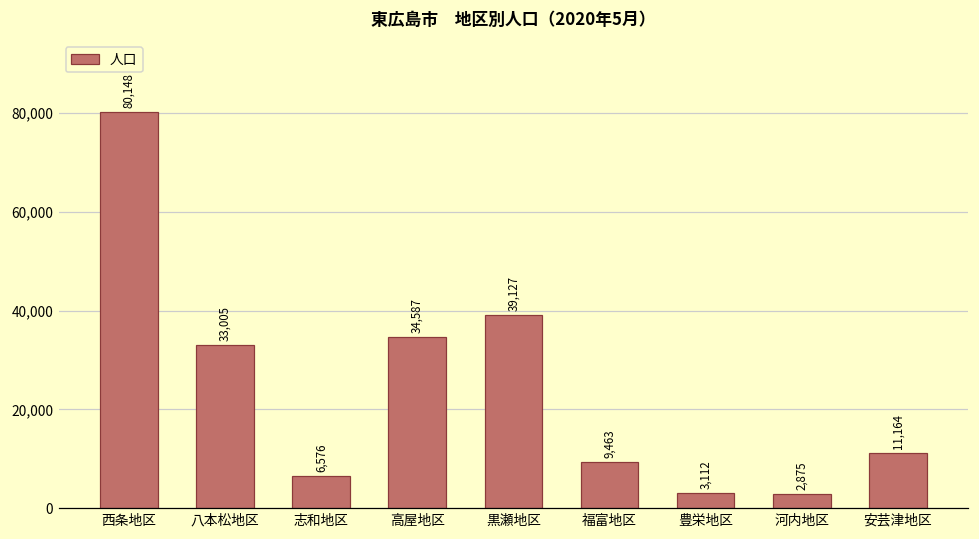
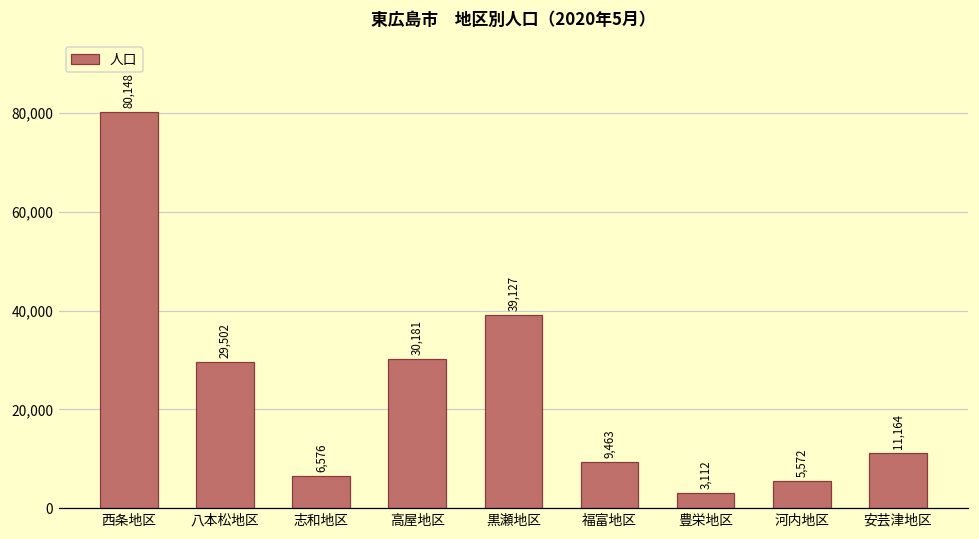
  {
    "西条地区": "80,148",
-   "八本松地区": "33,005",
+   "八本松地区": "29,502",
    "志和地区": "6,576",
-   "高屋地区": "34,587",
+   "高屋地区": "30,181",
    "黒瀬地区": "39,127",
    "福富地区": "9,463",
    "豊栄地区": "3,112",
-   "河内地区": "2,875",
+   "河内地区": "5,572",
    "安芸津地区": "11,164"
  }
